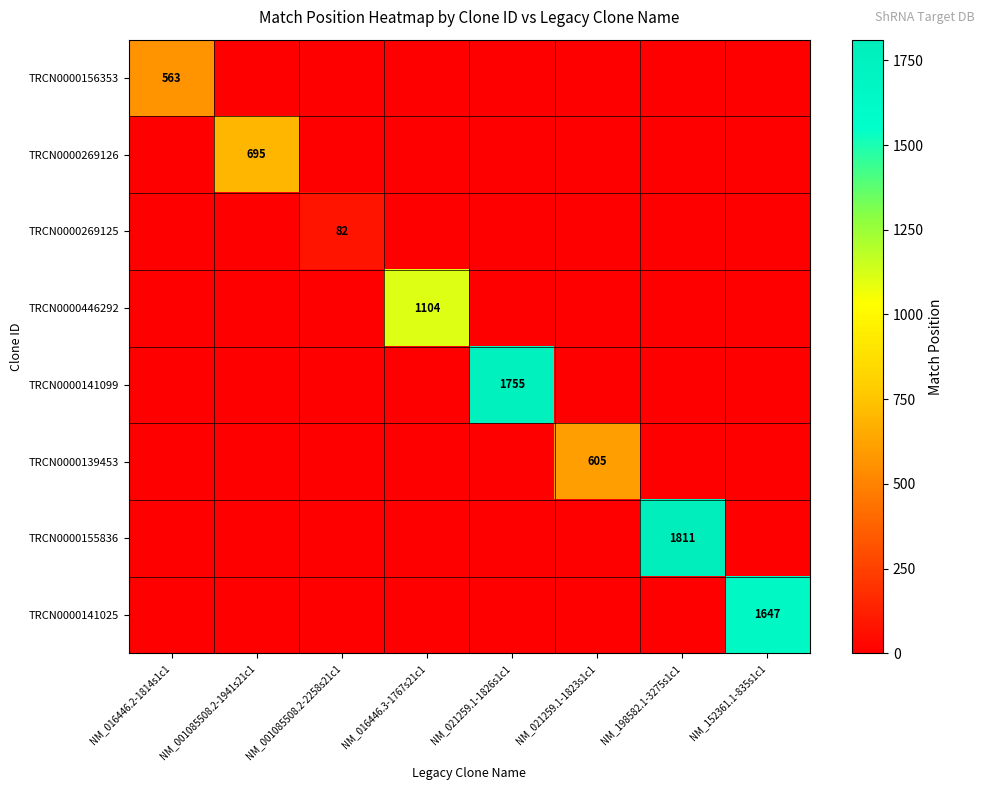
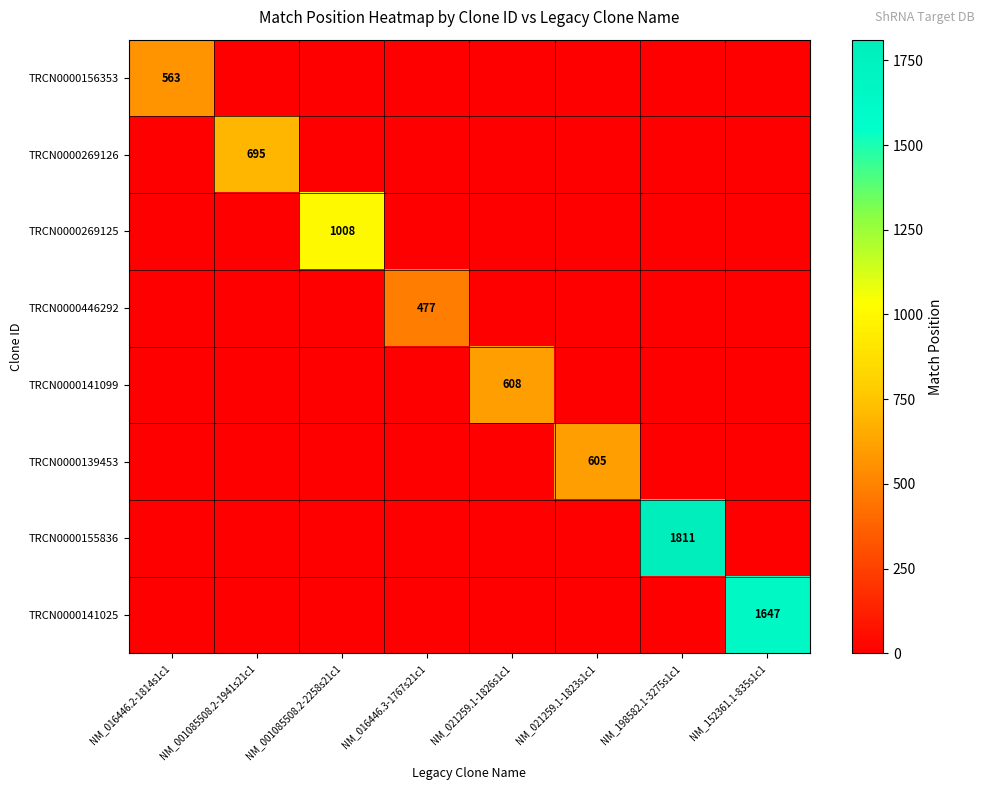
  {
    "TRCN0000156353": {
      "NM_016446.2-1814s1c1": 563
    },
    "TRCN0000269126": {
      "NM_001085508.2-1941s21c1": 695
    },
    "TRCN0000269125": {
-     "NM_001085508.2-2258s21c1": 82
+     "NM_001085508.2-2258s21c1": 1008
    },
    "TRCN0000446292": {
-     "NM_016446.3-1767s21c1": 1104
+     "NM_016446.3-1767s21c1": 477
    },
    "TRCN0000141099": {
-     "NM_021259.1-1826s1c1": 1755
+     "NM_021259.1-1826s1c1": 608
    },
    "TRCN0000139453": {
      "NM_021259.1-1823s1c1": 605
    },
    "TRCN0000155836": {
      "NM_198582.1-3275s1c1": 1811
    },
    "TRCN0000141025": {
      "NM_152361.1-835s1c1": 1647
    }
  }
